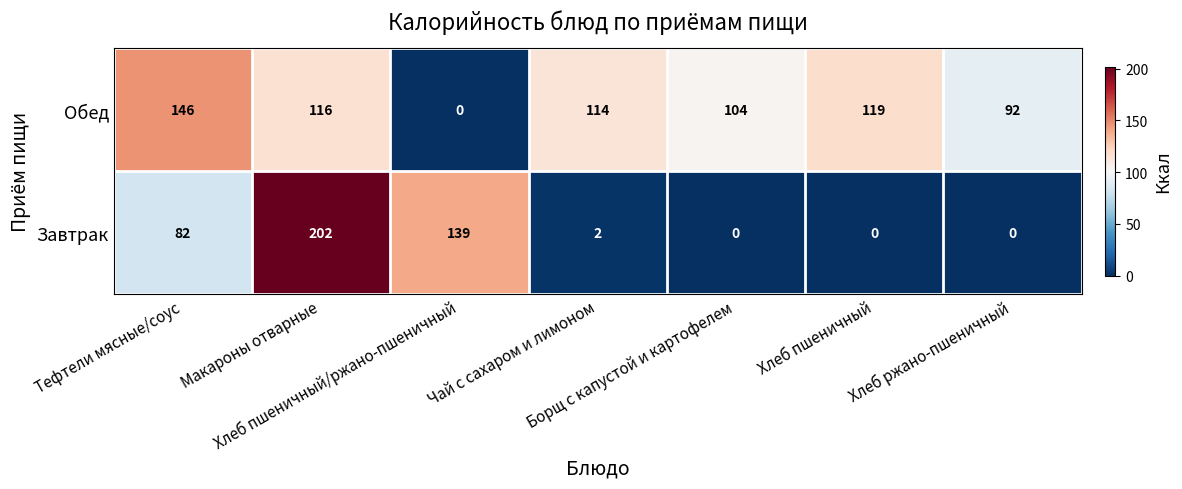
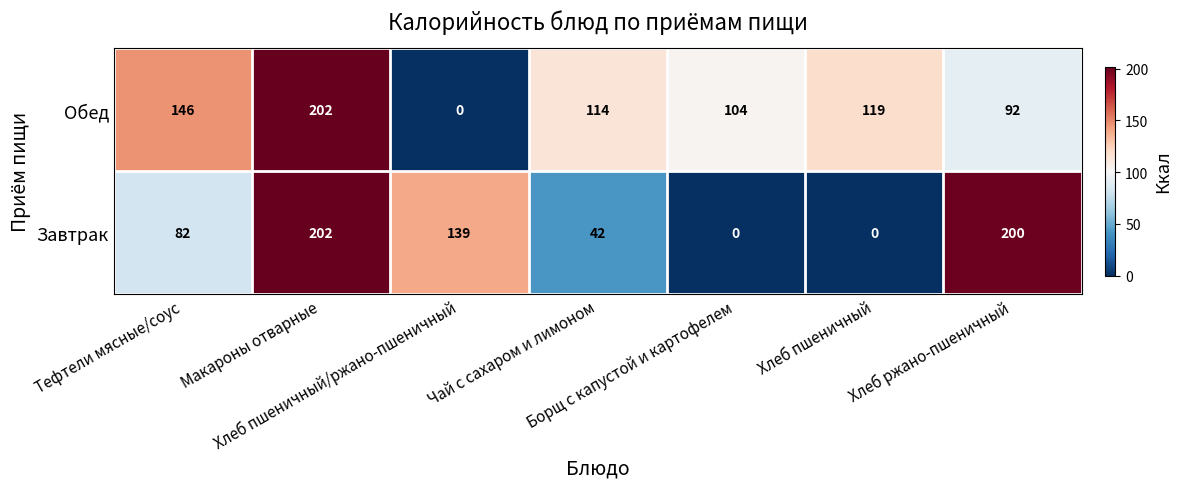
  {
    "Обед": {
      "Тефтели мясные/соус": 146,
-     "Макароны отварные": 116,
+     "Макароны отварные": 202,
      "Хлеб пшеничный/ржано-пшеничный": 0,
      "Чай с сахаром и лимоном": 114,
      "Борщ с капустой и картофелем": 104,
      "Хлеб пшеничный": 119,
      "Хлеб ржано-пшеничный": 92
    },
    "Завтрак": {
      "Тефтели мясные/соус": 82,
      "Макароны отварные": 202,
      "Хлеб пшеничный/ржано-пшеничный": 139,
-     "Чай с сахаром и лимоном": 2,
+     "Чай с сахаром и лимоном": 42,
      "Борщ с капустой и картофелем": 0,
      "Хлеб пшеничный": 0,
-     "Хлеб ржано-пшеничный": 0
+     "Хлеб ржано-пшеничный": 200
    }
  }
